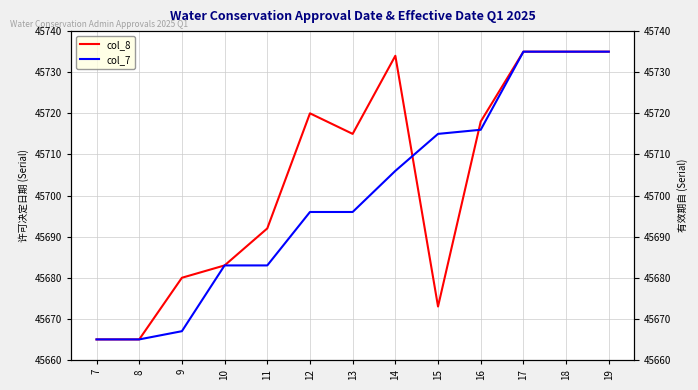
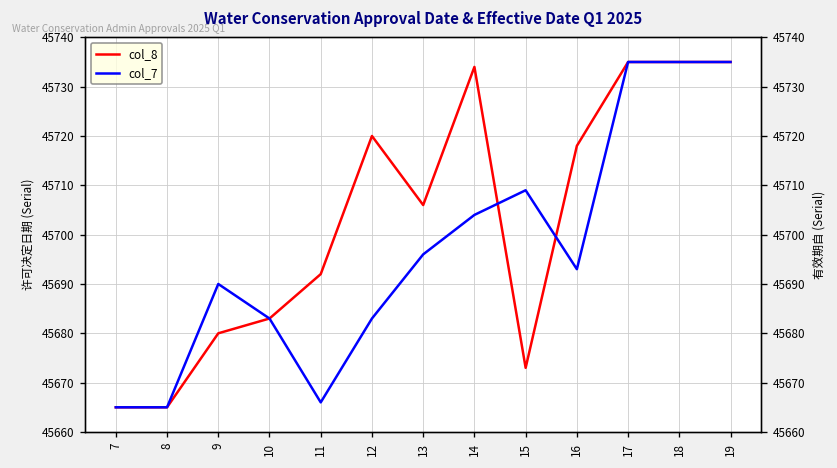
  {
    "col_8": {
      "9": 45680,
      "11": 45692,
      "12": 45720,
-     "13": 45715,
+     "13": 45706,
      "14": 45734,
      "15": 45673,
      "16": 45718
    },
    "col_7": {
-     "9": 45667,
-     "11": 45683,
-     "12": 45696,
+     "9": 45690,
+     "11": 45666,
+     "12": 45683,
      "13": 45696,
-     "14": 45706,
-     "15": 45715,
-     "16": 45716
+     "14": 45704,
+     "15": 45709,
+     "16": 45693
    }
  }
